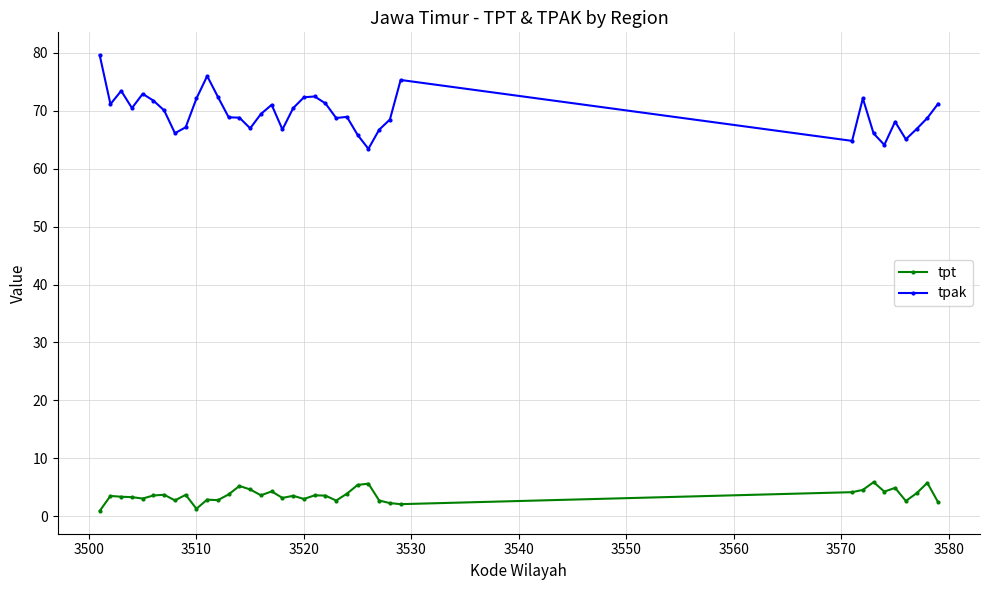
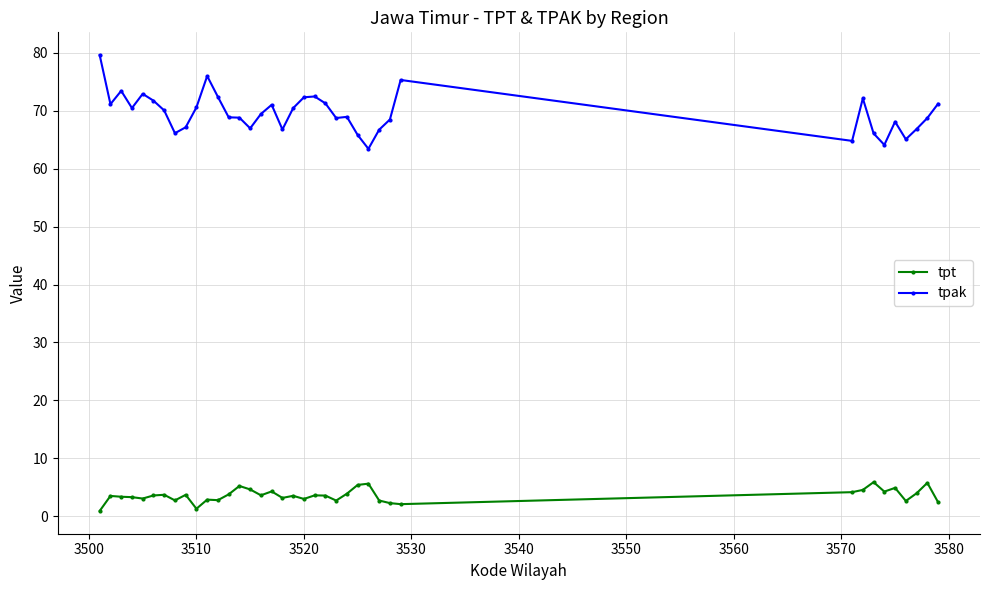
  {
    "tpt": {
      "3510": 1,
      "3520": 3
    },
    "tpak": {
-     "3510": 72,
+     "3510": 71,
      "3520": 72
    }
  }
